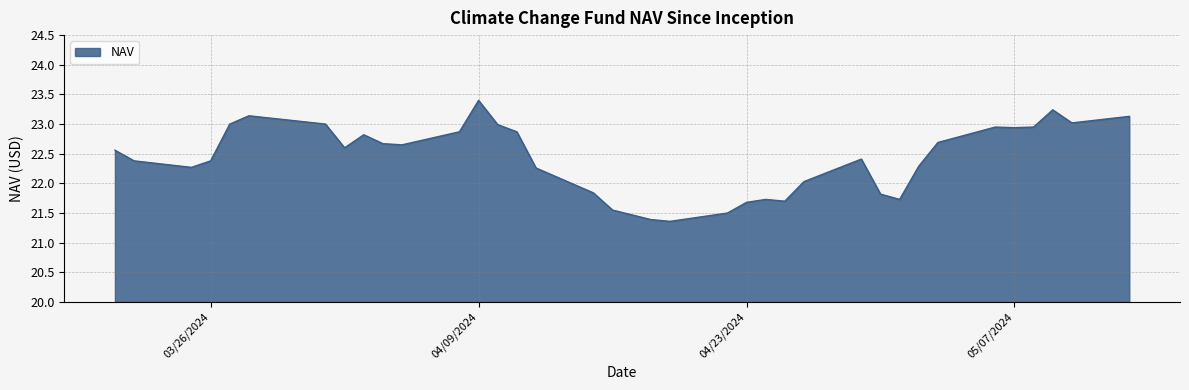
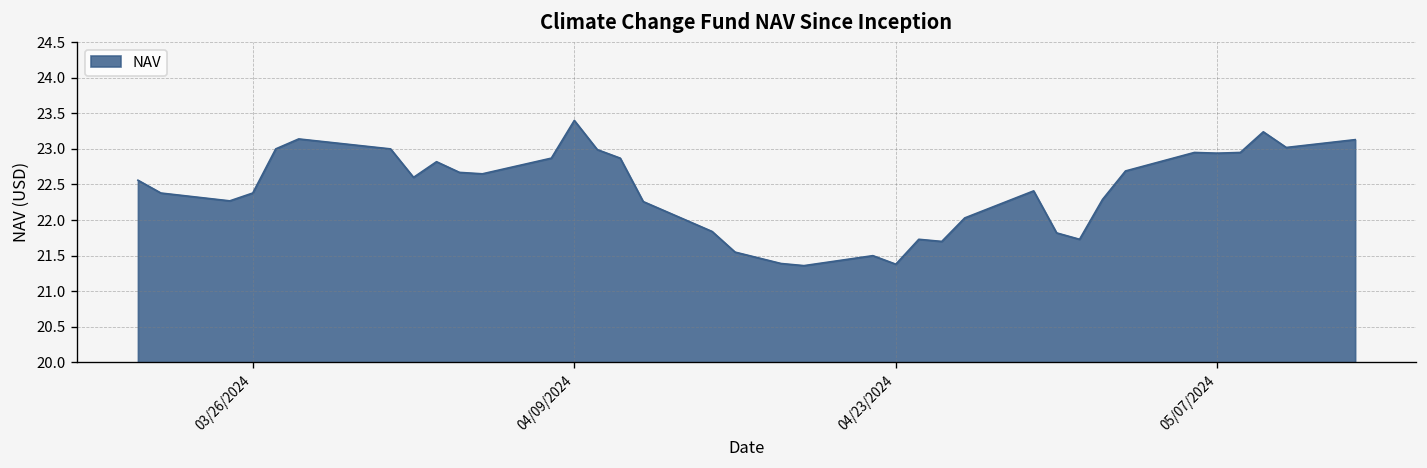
  {
    "03/26/2024": 22.4,
    "04/09/2024": 23.4,
-   "04/23/2024": 21.7,
+   "04/23/2024": 21.4,
    "05/07/2024": 22.9
  }
